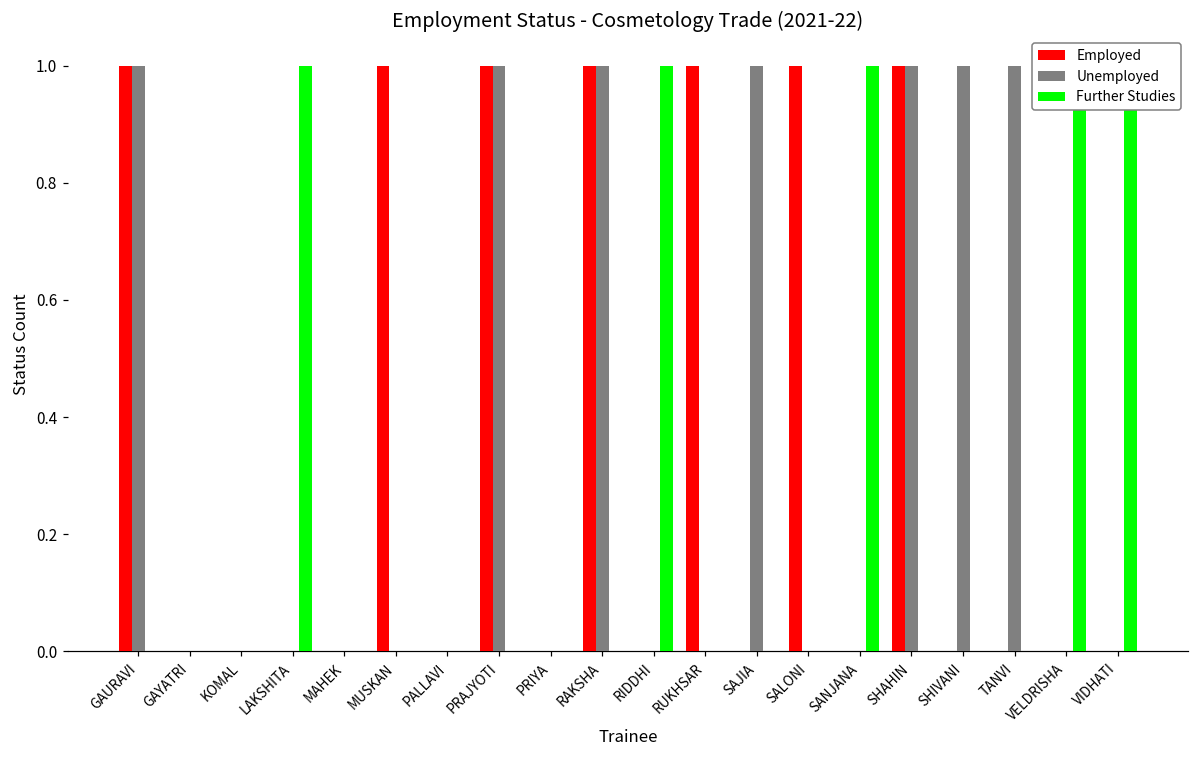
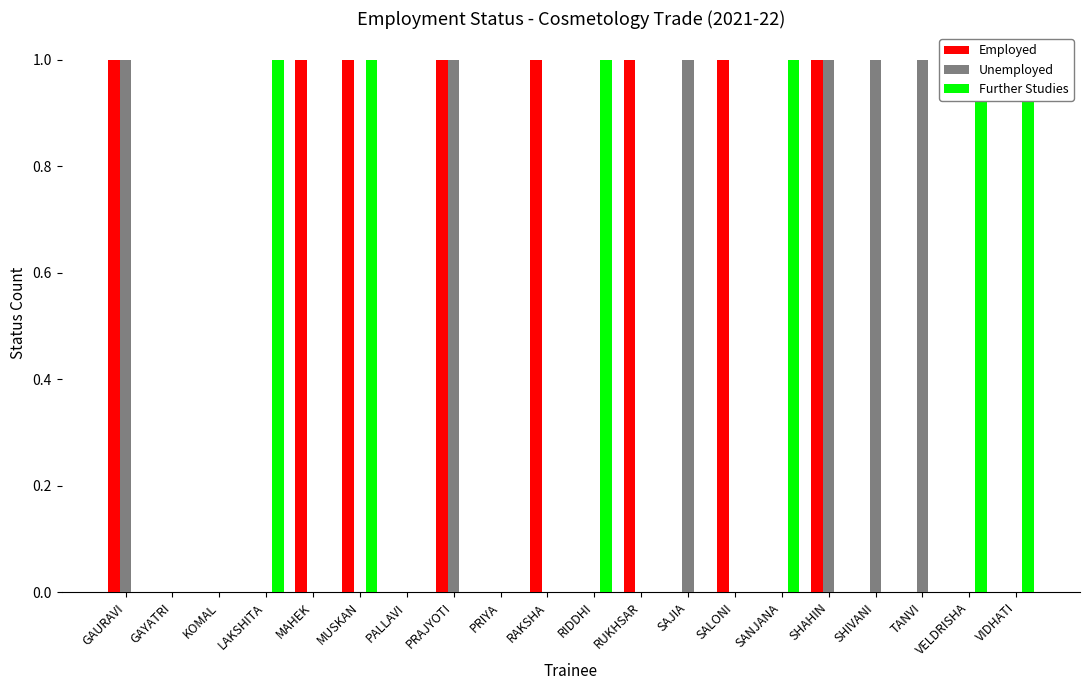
  {
    "Employed": {
      "GAURAVI": 1,
      "GAYATRI": 0,
      "KOMAL": 0,
      "LAKSHITA": 0,
-     "MAHEK": 0,
+     "MAHEK": 1,
      "MUSKAN": 1,
      "PALLAVI": 0,
      "PRAJYOTI": 1,
      "PRIYA": 0,
      "RAKSHA": 1,
      "RIDDHI": 0,
      "RUKHSAR": 1,
      "SAJIA": 0,
      "SALONI": 1,
      "SANJANA": 0,
      "SHAHIN": 1,
      "SHIVANI": 0,
      "TANVI": 0,
      "VELDRISHA": 0,
      "VIDHATI": 0
    },
    "Unemployed": {
      "GAURAVI": 1,
      "GAYATRI": 0,
      "KOMAL": 0,
      "LAKSHITA": 0,
      "MAHEK": 0,
      "MUSKAN": 0,
      "PALLAVI": 0,
      "PRAJYOTI": 1,
      "PRIYA": 0,
-     "RAKSHA": 1,
+     "RAKSHA": 0,
      "RIDDHI": 0,
      "RUKHSAR": 0,
      "SAJIA": 1,
      "SALONI": 0,
      "SANJANA": 0,
      "SHAHIN": 1,
      "SHIVANI": 1,
      "TANVI": 1,
      "VELDRISHA": 0,
      "VIDHATI": 0
    },
    "Further Studies": {
      "GAURAVI": 0,
      "GAYATRI": 0,
      "KOMAL": 0,
      "LAKSHITA": 1,
      "MAHEK": 0,
-     "MUSKAN": 0,
+     "MUSKAN": 1,
      "PALLAVI": 0,
      "PRAJYOTI": 0,
      "PRIYA": 0,
      "RAKSHA": 0,
      "RIDDHI": 1,
      "RUKHSAR": 0,
      "SAJIA": 0,
      "SALONI": 0,
      "SANJANA": 1,
      "SHAHIN": 0,
      "SHIVANI": 0,
      "TANVI": 0
    }
  }
